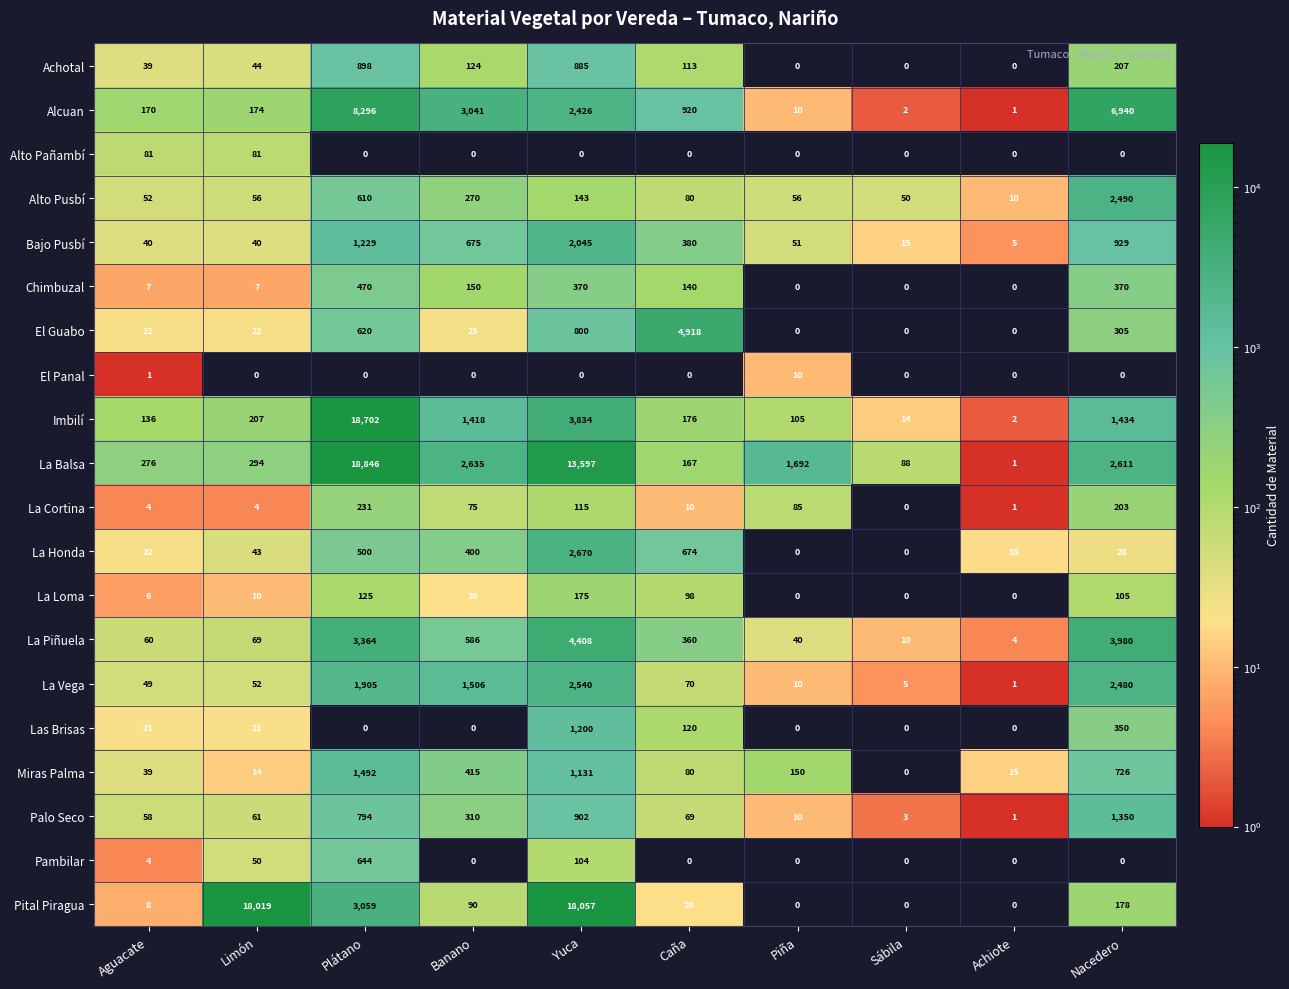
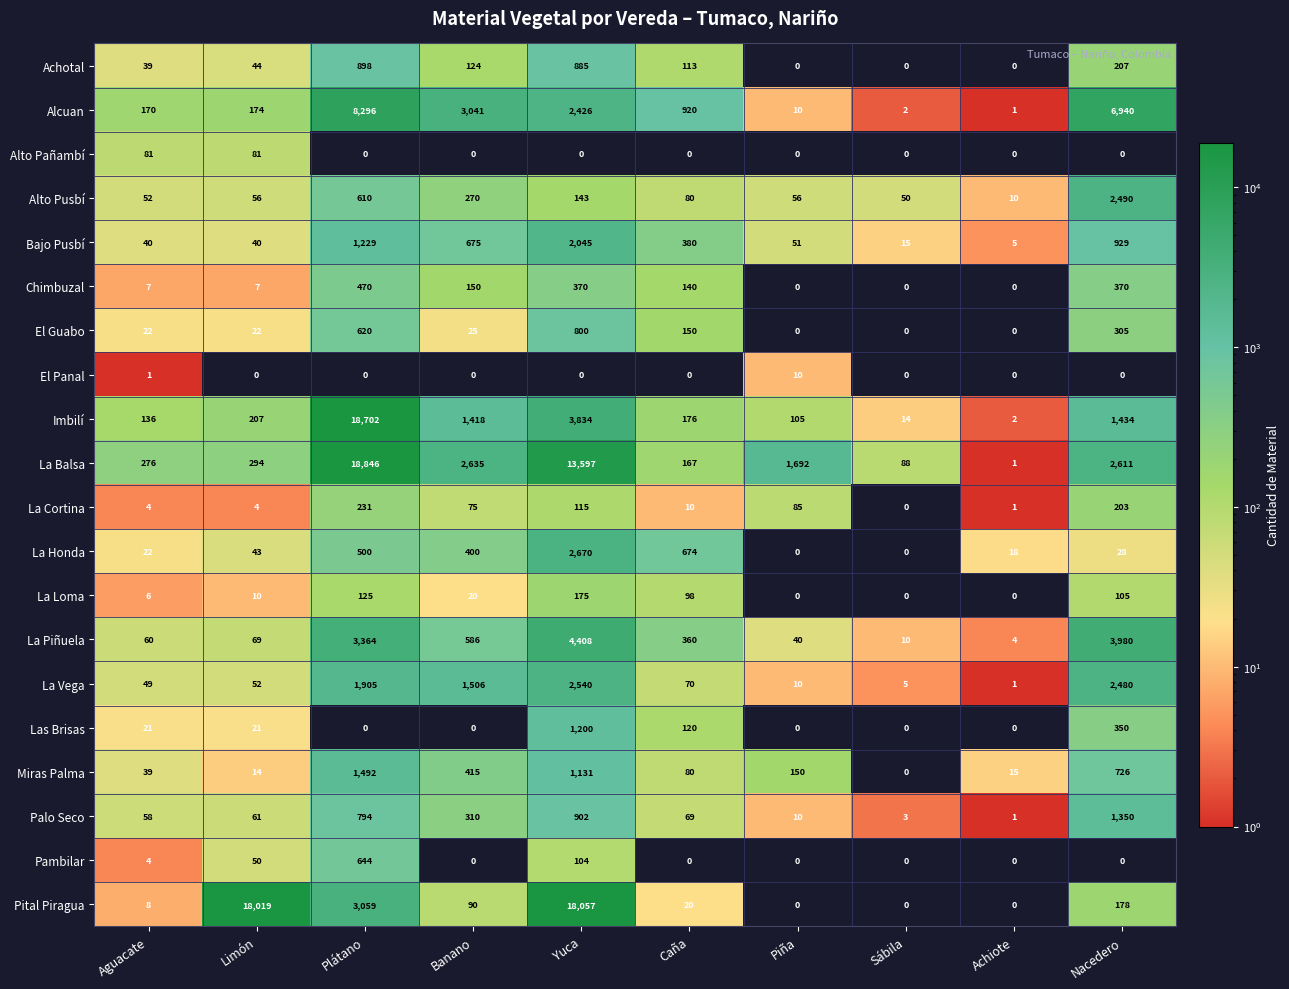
  {
    "Achotal": {
      "Aguacate": "39",
      "Limón": "44",
      "Plátano": "898",
      "Banano": "124",
      "Yuca": "885",
      "Caña": "113",
      "Piña": "0",
      "Sábila": "0",
      "Achiote": "0"
    },
    "Alcuan": {
      "Aguacate": "170",
      "Limón": "174",
      "Plátano": "8,296",
      "Banano": "3,041",
      "Yuca": "2,426",
      "Caña": "920",
      "Piña": "10",
      "Sábila": "2",
      "Achiote": "1",
      "Nacedero": "6,940"
    },
    "Alto Pañambí": {
      "Aguacate": "81",
      "Limón": "81",
      "Plátano": "0",
      "Banano": "0",
      "Yuca": "0",
      "Caña": "0",
      "Piña": "0",
      "Sábila": "0",
      "Achiote": "0",
      "Nacedero": "0"
    },
    "Alto Pusbí": {
      "Aguacate": "52",
      "Limón": "56",
      "Plátano": "610",
      "Banano": "270",
      "Yuca": "143",
      "Caña": "80",
      "Piña": "56",
      "Sábila": "50",
      "Achiote": "10",
      "Nacedero": "2,490"
    },
    "Bajo Pusbí": {
      "Aguacate": "40",
      "Limón": "40",
      "Plátano": "1,229",
      "Banano": "675",
      "Yuca": "2,045",
      "Caña": "380",
      "Piña": "51",
      "Sábila": "15",
      "Achiote": "5",
      "Nacedero": "929"
    },
    "Chimbuzal": {
      "Aguacate": "7",
      "Limón": "7",
      "Plátano": "470",
      "Banano": "150",
      "Yuca": "370",
      "Caña": "140",
      "Piña": "0",
      "Sábila": "0",
      "Achiote": "0",
      "Nacedero": "370"
    },
    "El Guabo": {
      "Aguacate": "22",
      "Limón": "22",
      "Plátano": "620",
      "Banano": "25",
      "Yuca": "800",
-     "Caña": "4,918",
+     "Caña": "150",
      "Piña": "0",
      "Sábila": "0",
      "Achiote": "0",
      "Nacedero": "305"
    },
    "El Panal": {
      "Aguacate": "1",
      "Limón": "0",
      "Plátano": "0",
      "Banano": "0",
      "Yuca": "0",
      "Caña": "0",
      "Piña": "10",
      "Sábila": "0",
      "Achiote": "0",
      "Nacedero": "0"
    },
    "Imbilí": {
      "Aguacate": "136",
      "Limón": "207",
      "Plátano": "18,702",
      "Banano": "1,418",
      "Yuca": "3,834",
      "Caña": "176",
      "Piña": "105",
      "Sábila": "14",
      "Achiote": "2",
      "Nacedero": "1,434"
    },
    "La Balsa": {
      "Aguacate": "276",
      "Limón": "294",
      "Plátano": "18,846",
      "Banano": "2,635",
      "Yuca": "13,597",
      "Caña": "167",
      "Piña": "1,692",
      "Sábila": "88",
      "Achiote": "1",
      "Nacedero": "2,611"
    },
    "La Cortina": {
      "Aguacate": "4",
      "Limón": "4",
      "Plátano": "231",
      "Banano": "75",
      "Yuca": "115",
      "Caña": "10",
      "Piña": "85",
      "Sábila": "0",
      "Achiote": "1",
      "Nacedero": "203"
    },
    "La Honda": {
      "Aguacate": "22",
      "Limón": "43",
      "Plátano": "500",
      "Banano": "400",
      "Yuca": "2,670",
      "Caña": "674",
      "Piña": "0",
      "Sábila": "0",
      "Achiote": "18",
      "Nacedero": "28"
    },
    "La Loma": {
      "Aguacate": "6",
      "Limón": "10",
      "Plátano": "125",
      "Banano": "20",
      "Yuca": "175",
      "Caña": "98",
      "Piña": "0",
      "Sábila": "0",
      "Achiote": "0",
      "Nacedero": "105"
    },
    "La Piñuela": {
      "Aguacate": "60",
      "Limón": "69",
      "Plátano": "3,364",
      "Banano": "586",
      "Yuca": "4,408",
      "Caña": "360",
      "Piña": "40",
      "Sábila": "10",
      "Achiote": "4",
      "Nacedero": "3,980"
    },
    "La Vega": {
      "Aguacate": "49",
      "Limón": "52",
      "Plátano": "1,905",
      "Banano": "1,506",
      "Yuca": "2,540",
      "Caña": "70",
      "Piña": "10",
      "Sábila": "5",
      "Achiote": "1",
      "Nacedero": "2,480"
    },
    "Las Brisas": {
      "Aguacate": "21",
      "Limón": "21",
      "Plátano": "0",
      "Banano": "0",
      "Yuca": "1,200",
      "Caña": "120",
      "Piña": "0",
      "Sábila": "0",
      "Achiote": "0",
      "Nacedero": "350"
    },
    "Miras Palma": {
      "Aguacate": "39",
      "Limón": "14",
      "Plátano": "1,492",
      "Banano": "415",
      "Yuca": "1,131",
      "Caña": "80",
      "Piña": "150",
      "Sábila": "0",
      "Achiote": "15",
      "Nacedero": "726"
    },
    "Palo Seco": {
      "Aguacate": "58",
      "Limón": "61",
      "Plátano": "794",
      "Banano": "310",
      "Yuca": "902",
      "Caña": "69",
      "Piña": "10",
      "Sábila": "3",
      "Achiote": "1",
      "Nacedero": "1,350"
    },
    "Pambilar": {
      "Aguacate": "4",
      "Limón": "50",
      "Plátano": "644",
      "Banano": "0",
      "Yuca": "104",
      "Caña": "0",
      "Piña": "0",
      "Sábila": "0",
      "Achiote": "0",
      "Nacedero": "0"
    },
    "Pital Piragua": {
      "Aguacate": "8",
      "Limón": "18,019",
      "Plátano": "3,059",
      "Banano": "90",
      "Yuca": "18,057",
      "Caña": "20",
      "Piña": "0",
      "Sábila": "0",
      "Achiote": "0",
      "Nacedero": "178"
    }
  }
